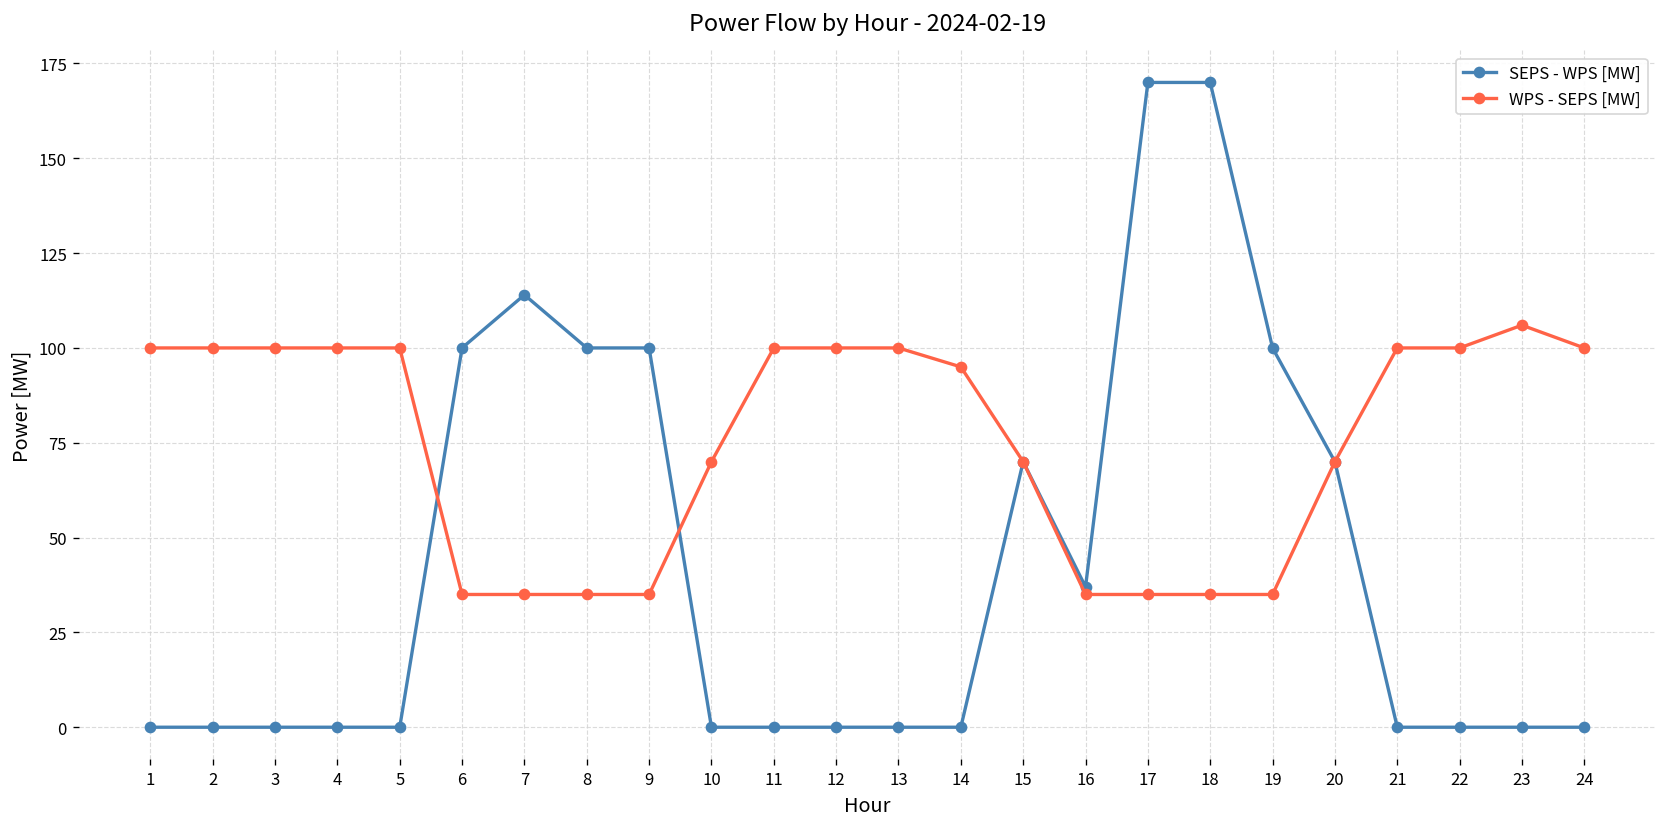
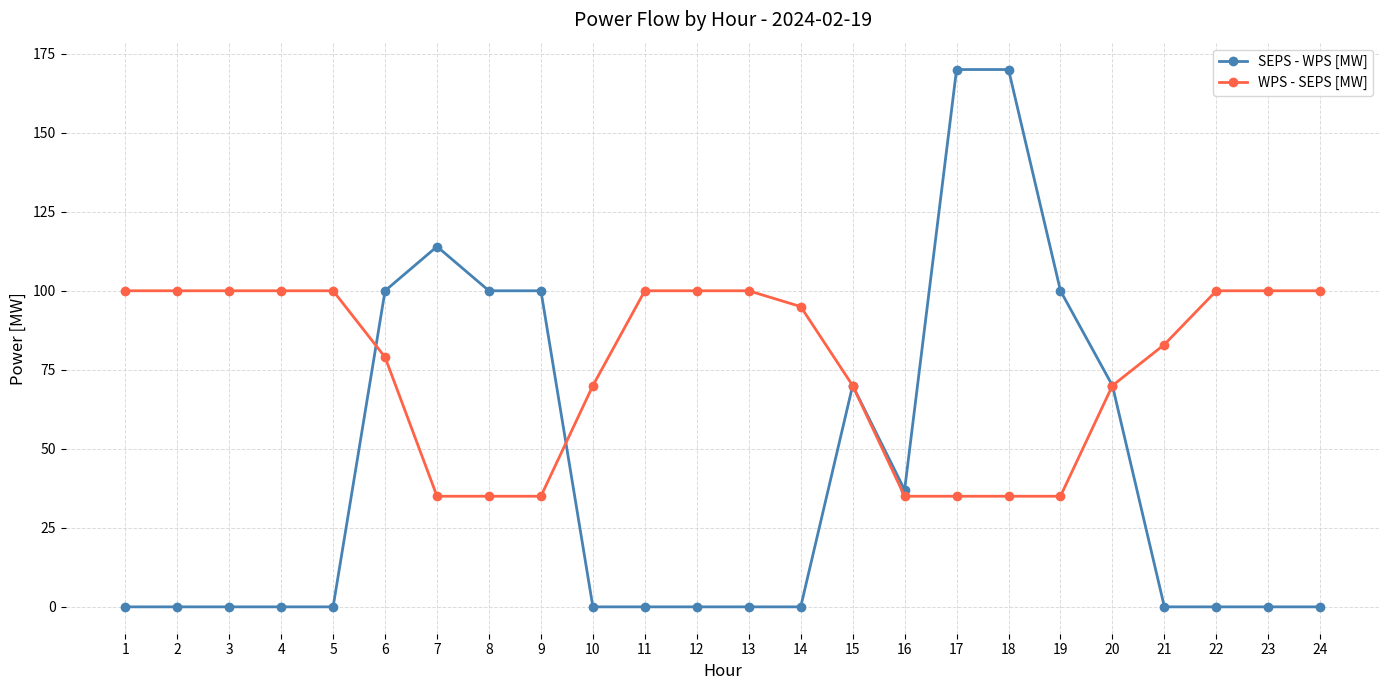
  {
    "SEPS - WPS [MW]": {
      "1": 0,
      "2": 0,
      "3": 0,
      "4": 0,
      "5": 0,
      "6": 100,
      "7": 114,
      "8": 100,
      "9": 100,
      "10": 0,
      "11": 0,
      "12": 0,
      "13": 0,
      "14": 0,
      "16": 37,
      "17": 170,
      "18": 170,
      "19": 100,
      "21": 0,
      "22": 0,
      "23": 0,
      "24": 0
    },
    "WPS - SEPS [MW]": {
      "1": 100,
      "2": 100,
      "3": 100,
      "4": 100,
      "5": 100,
-     "6": 35,
+     "6": 79,
      "7": 35,
      "8": 35,
      "9": 35,
      "10": 70,
      "11": 100,
      "12": 100,
      "13": 100,
      "14": 95,
      "16": 35,
      "17": 35,
      "18": 35,
      "19": 35,
-     "21": 100,
+     "21": 83,
      "22": 100,
-     "23": 106,
+     "23": 100,
      "24": 100
    }
  }
